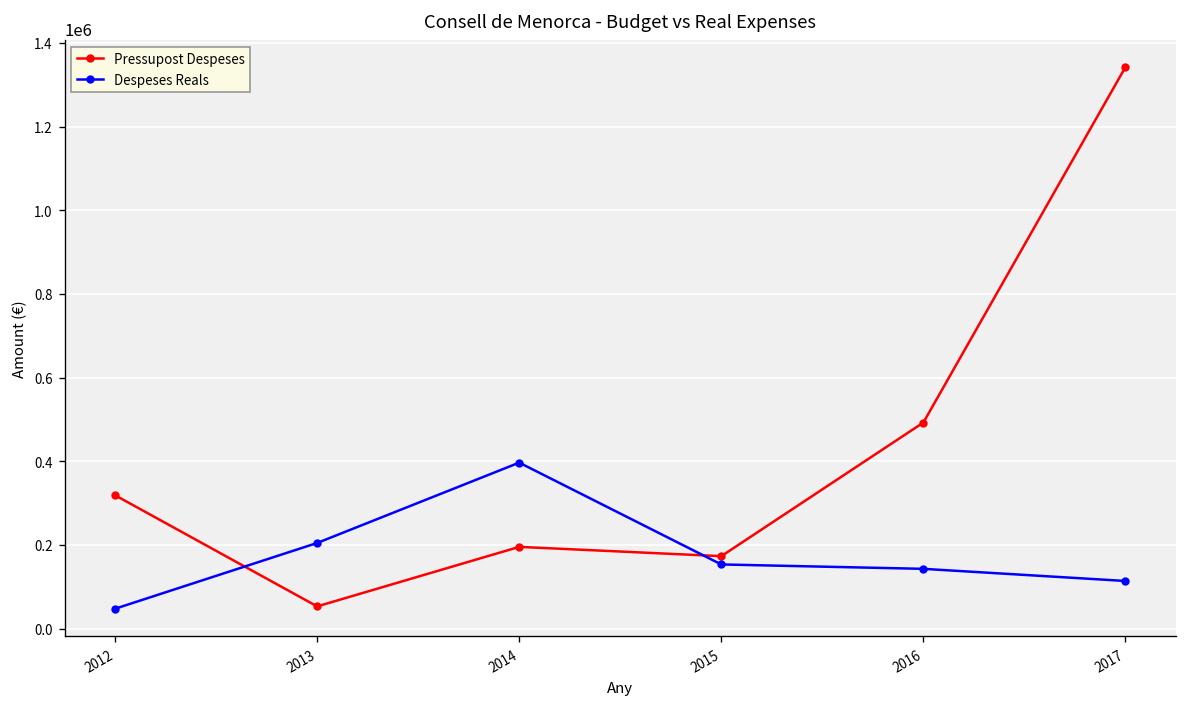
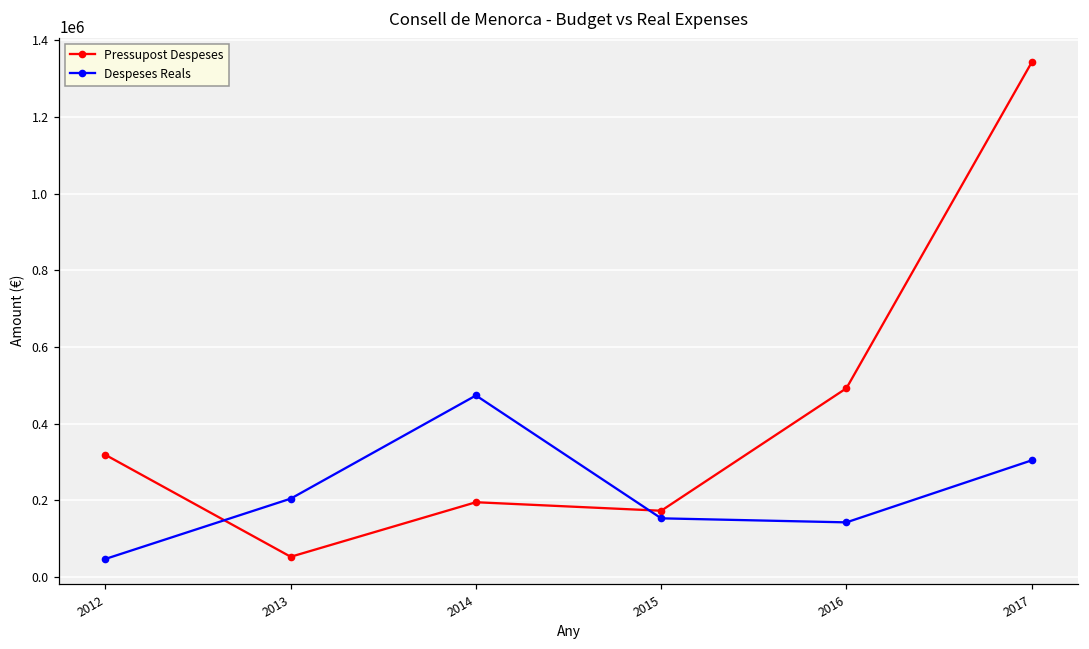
  {
    "Pressupost Despeses": {
      "2012": 320000,
      "2013": 50000,
      "2014": 200000,
      "2015": 170000,
      "2016": 490000,
      "2017": 1340000
    },
    "Despeses Reals": {
      "2012": 50000,
      "2013": 200000,
-     "2014": 400000,
+     "2014": 470000,
      "2015": 150000,
      "2016": 140000,
-     "2017": 110000
+     "2017": 300000
    }
  }
